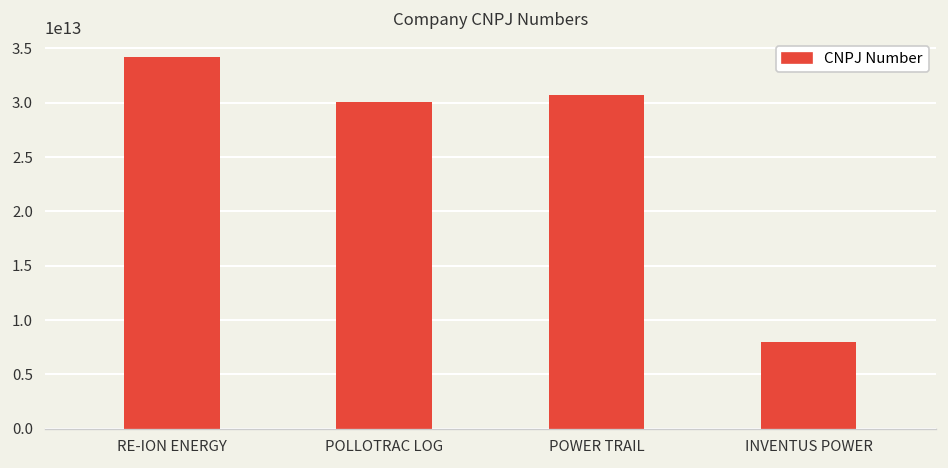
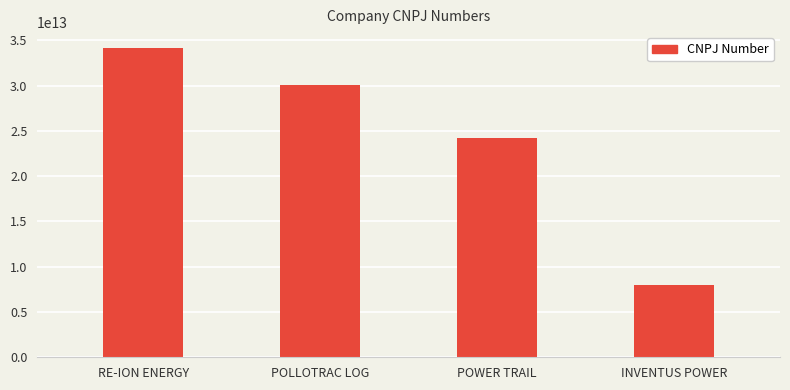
  {
    "RE-ION ENERGY": 34000000000000,
    "POLLOTRAC LOG": 30000000000000,
-   "POWER TRAIL": 31000000000000,
+   "POWER TRAIL": 24000000000000,
    "INVENTUS POWER": 8000000000000
  }
